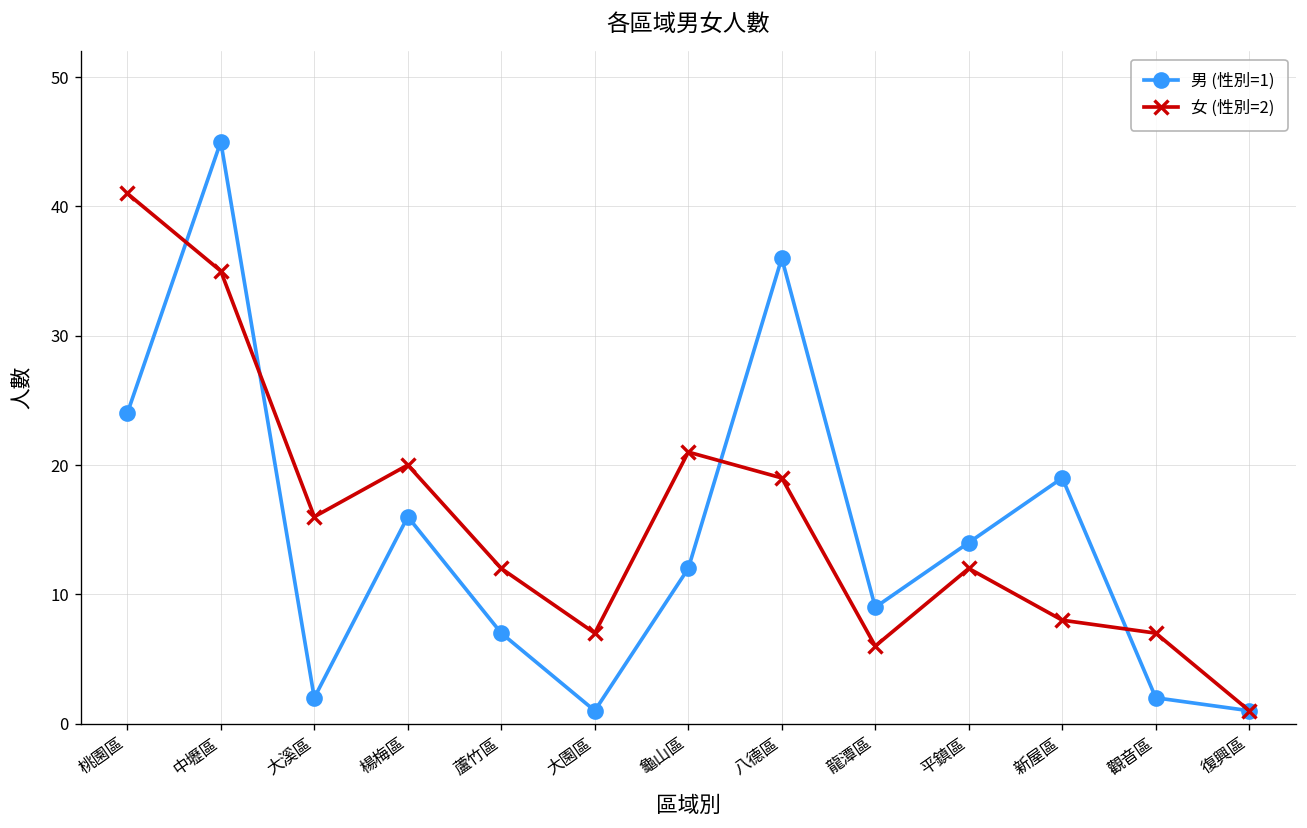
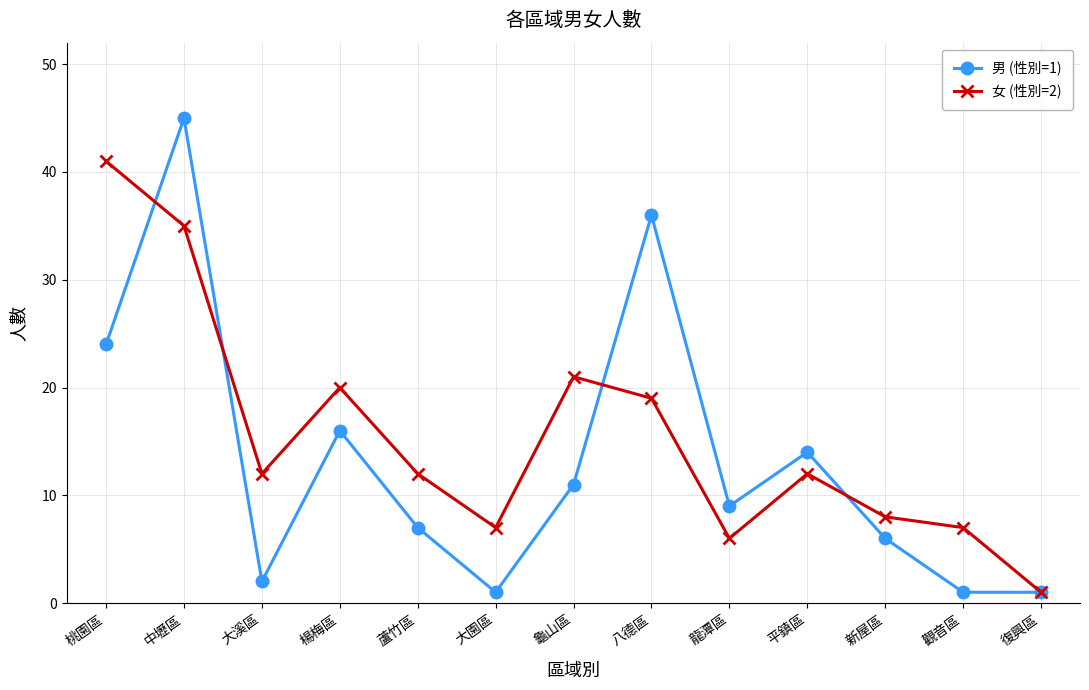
  {
    "男 (性別=1)": {
      "桃園區": 24,
      "中壢區": 45,
      "大溪區": 2,
      "楊梅區": 16,
      "蘆竹區": 7,
      "大園區": 1,
-     "龜山區": 12,
+     "龜山區": 11,
      "八德區": 36,
      "龍潭區": 9,
      "平鎮區": 14,
-     "新屋區": 19,
-     "觀音區": 2
+     "新屋區": 6,
+     "觀音區": 1
    },
    "女 (性別=2)": {
      "桃園區": 41,
      "中壢區": 35,
-     "大溪區": 16,
+     "大溪區": 12,
      "楊梅區": 20,
      "蘆竹區": 12,
      "大園區": 7,
      "龜山區": 21,
      "八德區": 19,
      "龍潭區": 6,
      "平鎮區": 12,
      "新屋區": 8,
      "觀音區": 7
    }
  }
